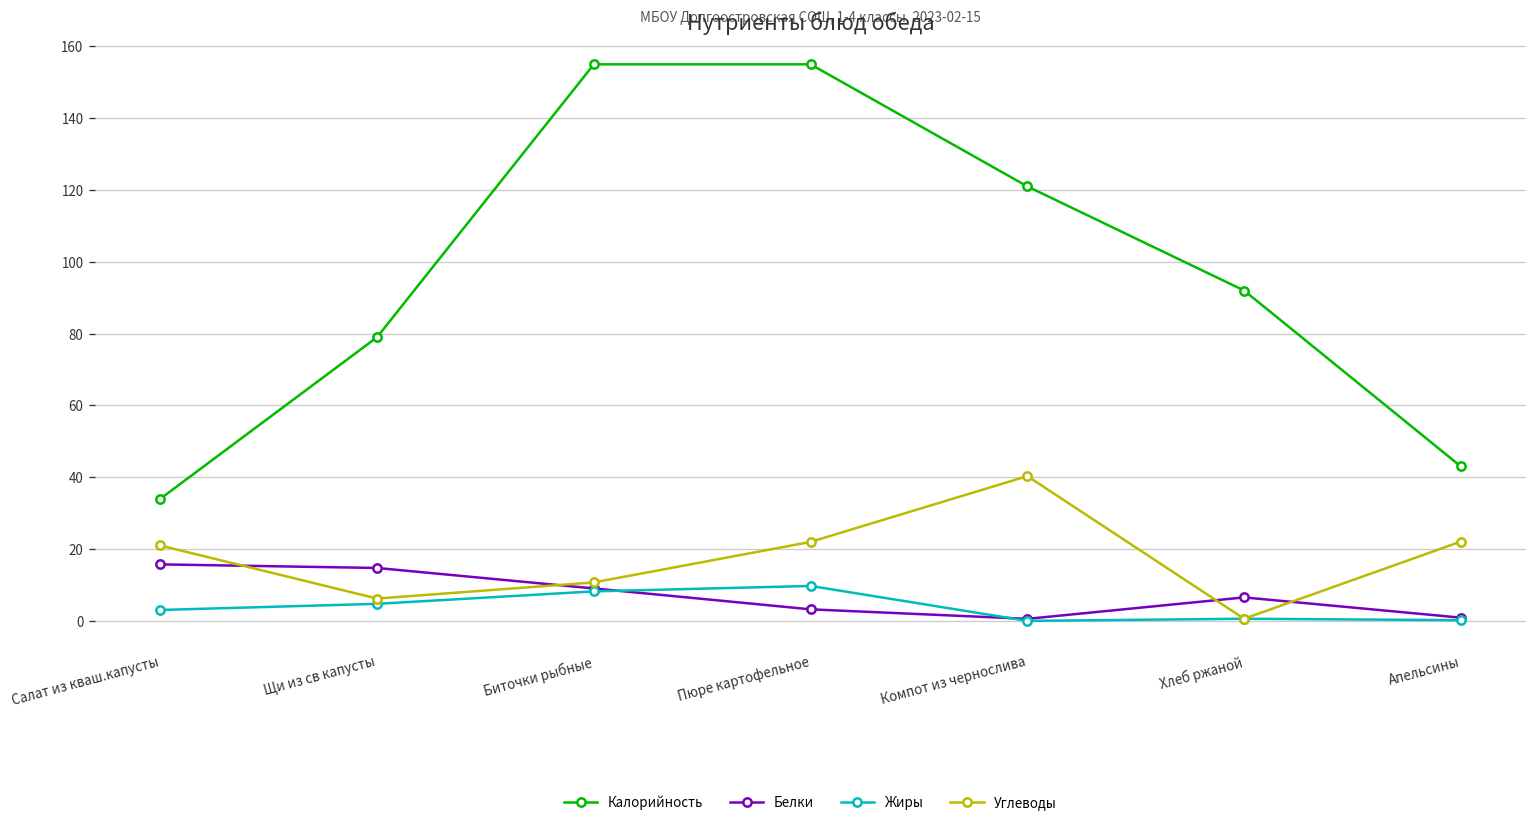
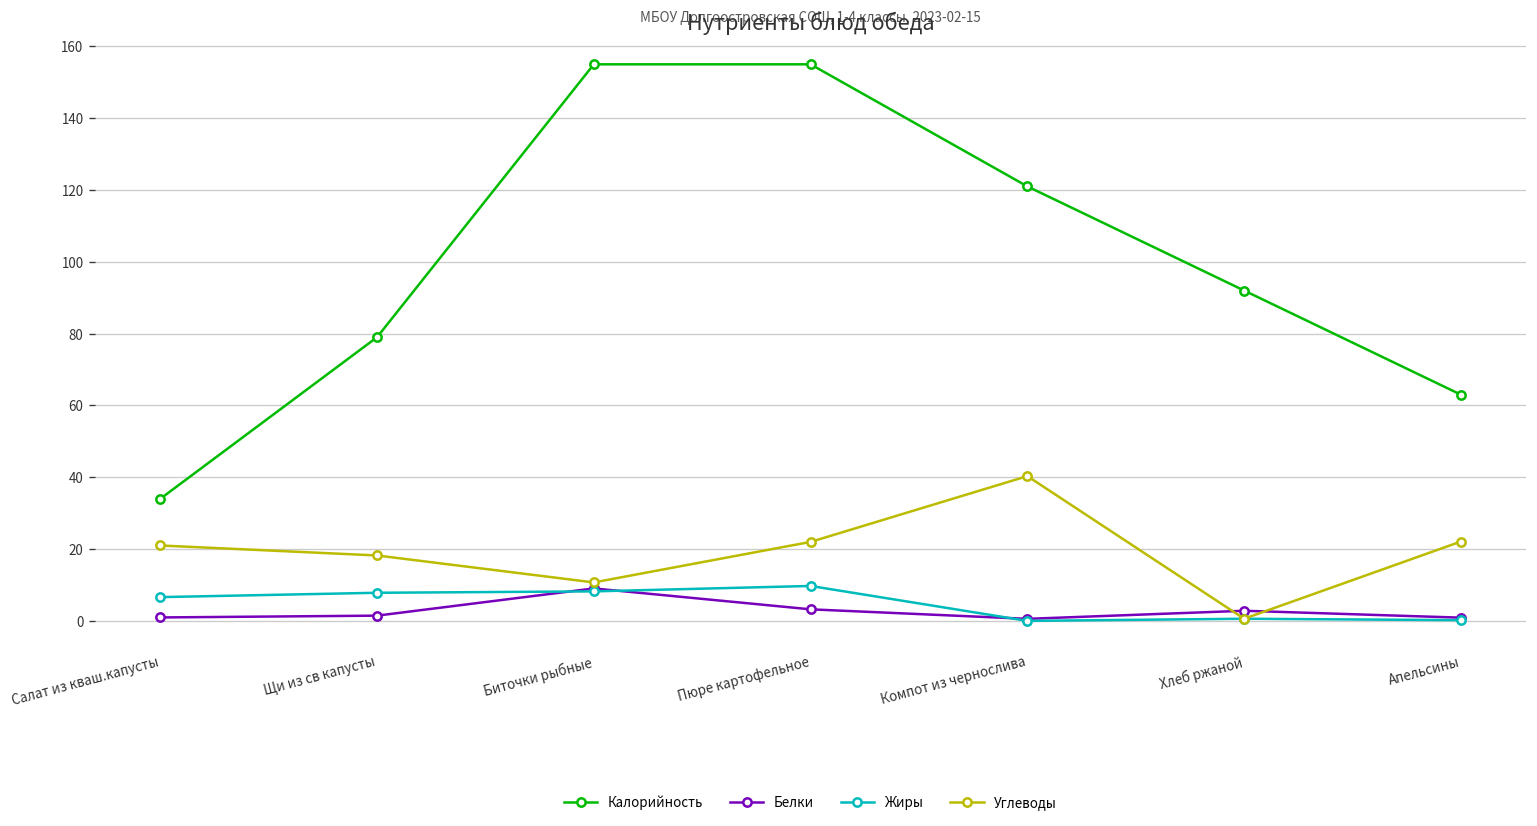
  {
    "Калорийность": {
      "Салат из кваш.капусты": 34,
      "Щи из св капусты": 79,
      "Биточки рыбные": 155,
      "Пюре картофельное": 155,
      "Компот из чернослива": 121,
      "Хлеб ржаной": 92,
-     "Апельсины": 43
+     "Апельсины": 63
    },
    "Белки": {
-     "Салат из кваш.капусты": 16,
-     "Щи из св капусты": 15,
+     "Салат из кваш.капусты": 1,
+     "Щи из св капусты": 1,
      "Пюре картофельное": 3,
-     "Хлеб ржаной": 7
+     "Хлеб ржаной": 3
    },
    "Жиры": {
-     "Салат из кваш.капусты": 3,
-     "Щи из св капусты": 5,
+     "Салат из кваш.капусты": 7,
+     "Щи из св капусты": 8,
      "Пюре картофельное": 10
    },
    "Углеводы": {
      "Салат из кваш.капусты": 21,
-     "Щи из св капусты": 6,
+     "Щи из св капусты": 18,
      "Биточки рыбные": 11,
      "Пюре картофельное": 22,
      "Компот из чернослива": 40,
      "Апельсины": 22
    }
  }
